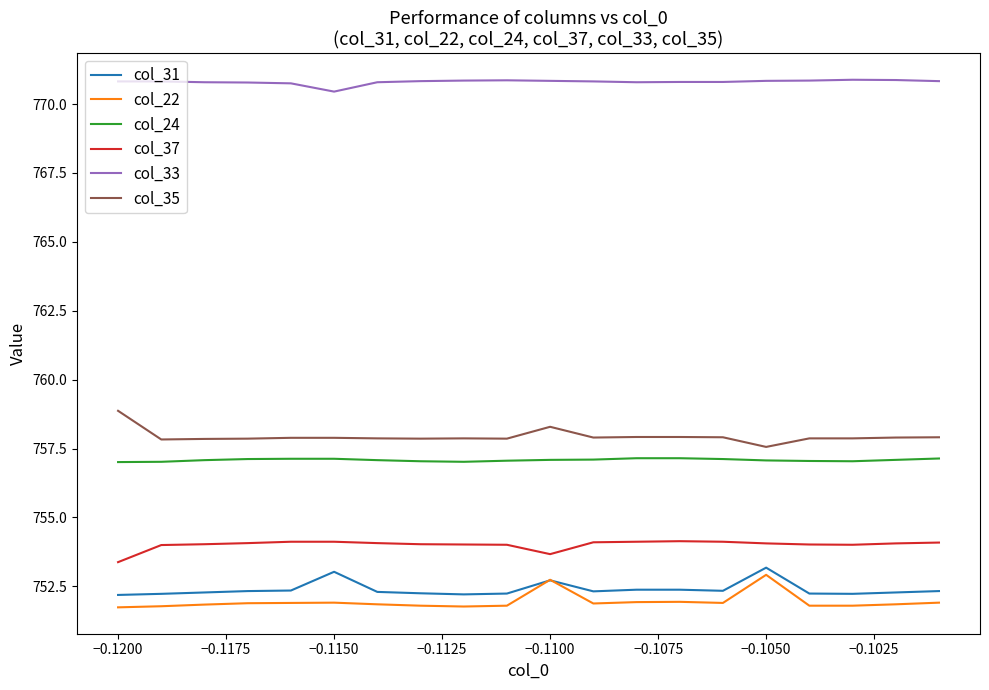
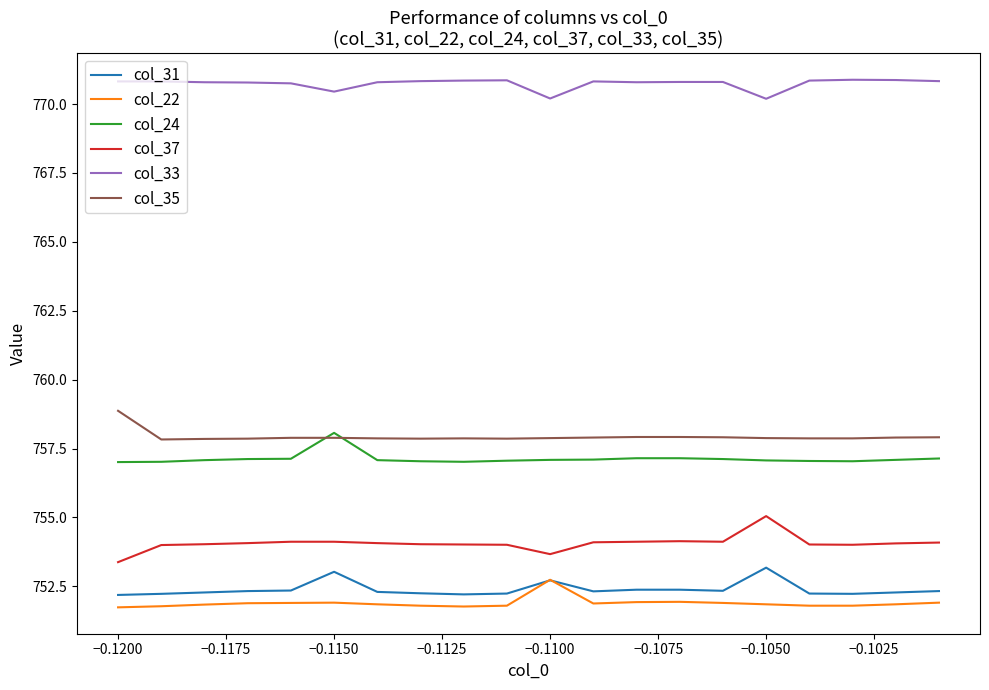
  {
    "col_31": {
      "−0.1200": 752.2,
      "−0.1150": 753.0,
      "−0.1050": 753.2
    },
    "col_22": {
      "−0.1200": 751.7,
      "−0.1150": 751.9,
-     "−0.1050": 752.9
+     "−0.1050": 751.9
    },
    "col_24": {
      "−0.1200": 757.0,
-     "−0.1150": 757.1,
+     "−0.1150": 758.1,
      "−0.1100": 757.1,
      "−0.1050": 757.1
    },
    "col_37": {
      "−0.1200": 753.4,
      "−0.1150": 754.1,
      "−0.1100": 753.7,
-     "−0.1050": 754.1
+     "−0.1050": 755.1
    },
    "col_33": {
      "−0.1150": 770.5,
-     "−0.1100": 770.8,
-     "−0.1050": 770.8
+     "−0.1100": 770.2,
+     "−0.1050": 770.2
    },
    "col_35": {
      "−0.1200": 758.9,
      "−0.1150": 757.9,
-     "−0.1100": 758.3,
-     "−0.1050": 757.6
+     "−0.1100": 757.9,
+     "−0.1050": 757.9
    }
  }
